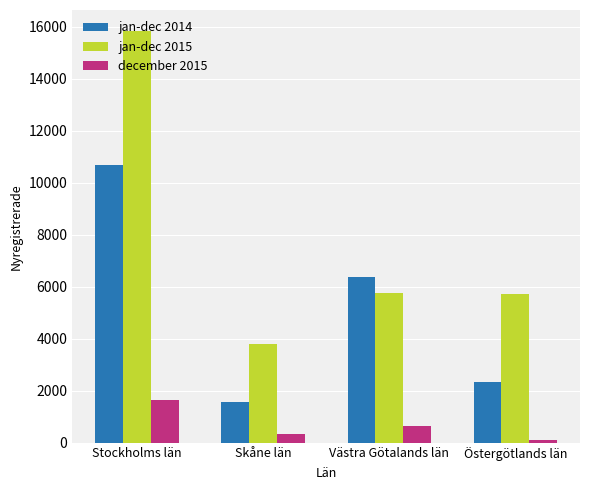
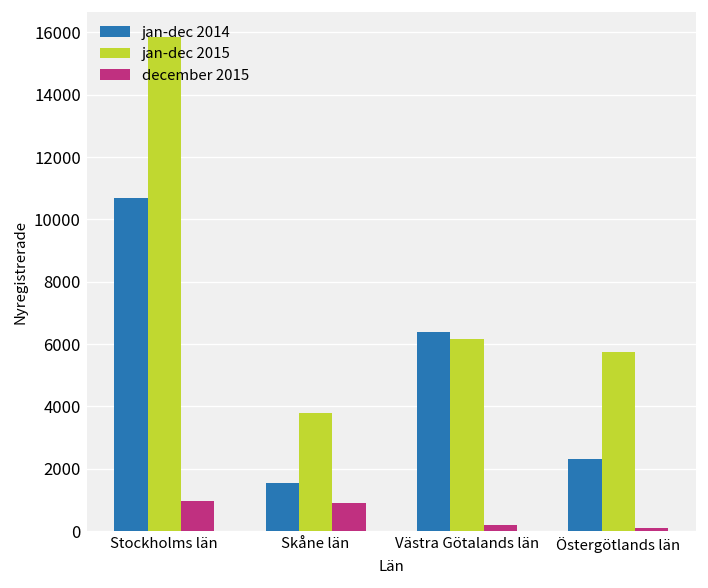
  {
    "jan-dec 2014": {
      "Stockholms län": 10700,
      "Skåne län": 1500,
      "Västra Götalands län": 6400,
      "Östergötlands län": 2300
    },
    "jan-dec 2015": {
      "Stockholms län": 15900,
      "Skåne län": 3800,
-     "Västra Götalands län": 5800,
+     "Västra Götalands län": 6200,
      "Östergötlands län": 5700
    },
    "december 2015": {
-     "Stockholms län": 1600,
-     "Skåne län": 300,
-     "Västra Götalands län": 600,
+     "Stockholms län": 1000,
+     "Skåne län": 900,
+     "Västra Götalands län": 200,
      "Östergötlands län": 100
    }
  }
